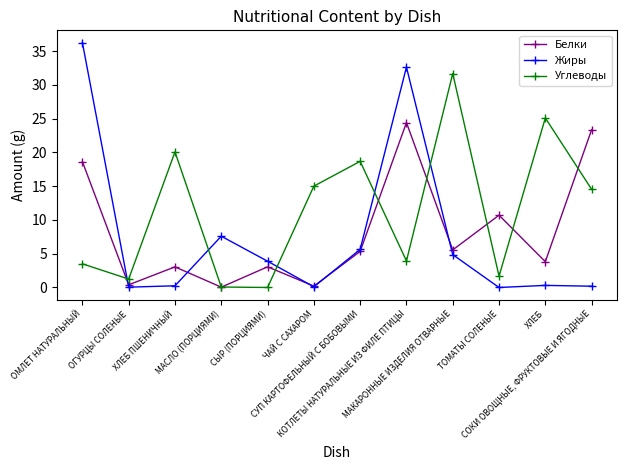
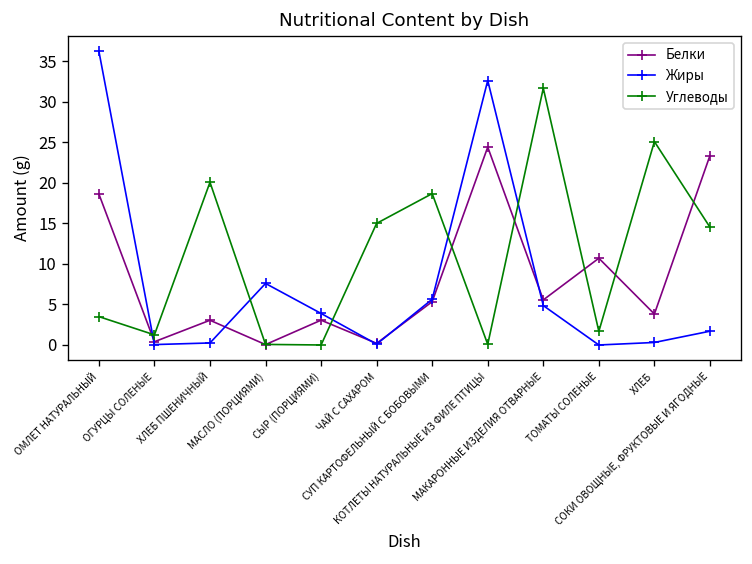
  {
    "Белки": {
      "ОМЛЕТ НАТУРАЛЬНЫЙ": 19,
      "ХЛЕБ ПШЕНИЧНЫЙ": 3,
      "СЫР (ПОРЦИЯМИ)": 3,
      "КОТЛЕТЫ НАТУРАЛЬНЫЕ ИЗ ФИЛЕ ПТИЦЫ": 24,
      "МАКАРОННЫЕ ИЗДЕЛИЯ ОТВАРНЫЕ": 6,
      "ТОМАТЫ СОЛЕНЫЕ": 11,
      "ХЛЕБ": 4,
      "СОКИ ОВОЩНЫЕ, ФРУКТОВЫЕ И ЯГОДНЫЕ": 23
    },
    "Жиры": {
      "ОМЛЕТ НАТУРАЛЬНЫЙ": 36,
      "ХЛЕБ ПШЕНИЧНЫЙ": 0,
      "МАСЛО (ПОРЦИЯМИ)": 8,
      "СЫР (ПОРЦИЯМИ)": 4,
      "КОТЛЕТЫ НАТУРАЛЬНЫЕ ИЗ ФИЛЕ ПТИЦЫ": 33,
      "МАКАРОННЫЕ ИЗДЕЛИЯ ОТВАРНЫЕ": 5,
      "ТОМАТЫ СОЛЕНЫЕ": 0,
      "ХЛЕБ": 0,
-     "СОКИ ОВОЩНЫЕ, ФРУКТОВЫЕ И ЯГОДНЫЕ": 0
+     "СОКИ ОВОЩНЫЕ, ФРУКТОВЫЕ И ЯГОДНЫЕ": 2
    },
    "Углеводы": {
      "ОМЛЕТ НАТУРАЛЬНЫЙ": 4,
      "ОГУРЦЫ СОЛЕНЫЕ": 1,
      "ХЛЕБ ПШЕНИЧНЫЙ": 20,
      "СЫР (ПОРЦИЯМИ)": 0,
      "ЧАЙ С САХАРОМ": 15,
      "СУП КАРТОФЕЛЬНЫЙ С БОБОВЫМИ": 19,
-     "КОТЛЕТЫ НАТУРАЛЬНЫЕ ИЗ ФИЛЕ ПТИЦЫ": 4,
+     "КОТЛЕТЫ НАТУРАЛЬНЫЕ ИЗ ФИЛЕ ПТИЦЫ": 0,
      "МАКАРОННЫЕ ИЗДЕЛИЯ ОТВАРНЫЕ": 32,
      "ТОМАТЫ СОЛЕНЫЕ": 2,
      "ХЛЕБ": 25,
      "СОКИ ОВОЩНЫЕ, ФРУКТОВЫЕ И ЯГОДНЫЕ": 15
    }
  }
